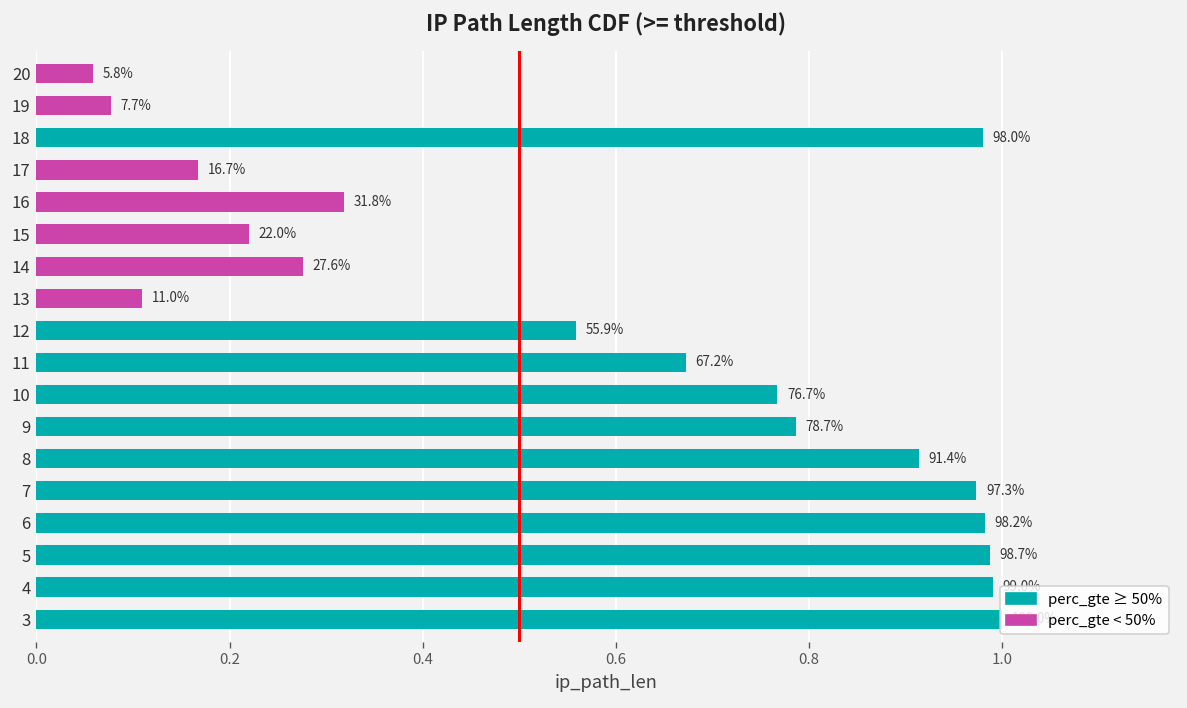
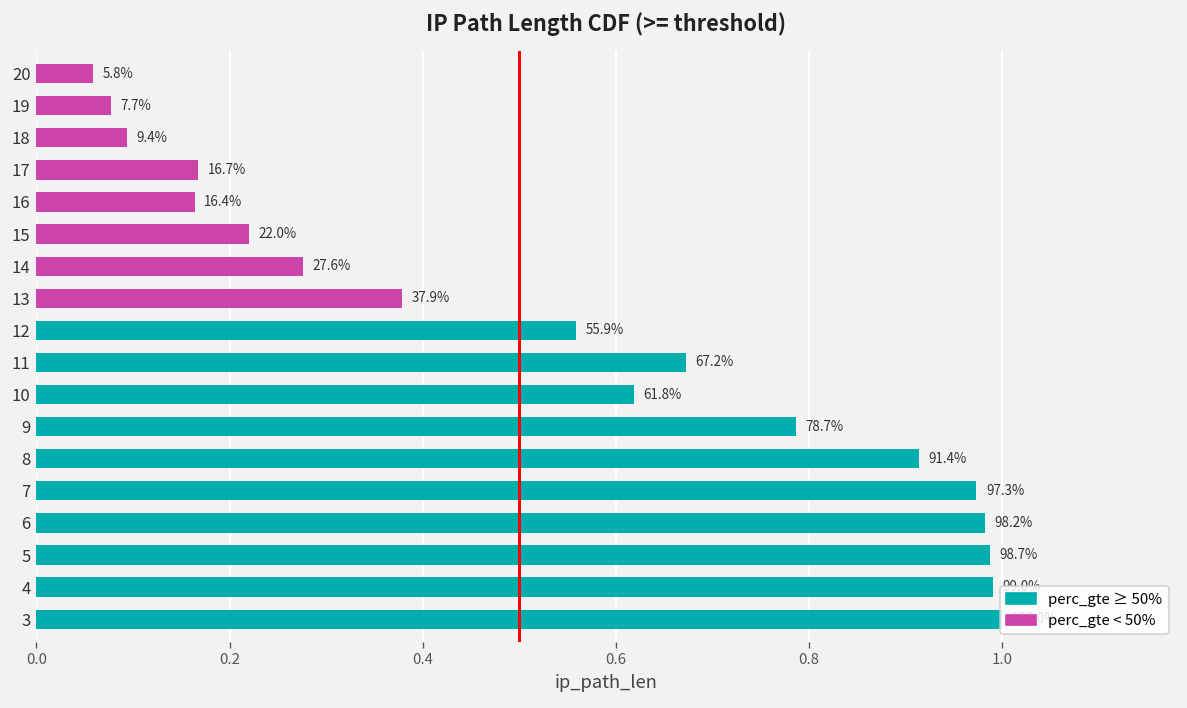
  {
    "20": "5.8%",
    "19": "7.7%",
-   "18": "98.0%",
+   "18": "9.4%",
    "17": "16.7%",
-   "16": "31.8%",
+   "16": "16.4%",
    "15": "22.0%",
    "14": "27.6%",
-   "13": "11.0%",
+   "13": "37.9%",
    "12": "55.9%",
    "11": "67.2%",
-   "10": "76.7%",
+   "10": "61.8%",
    "9": "78.7%",
    "8": "91.4%",
    "7": "97.3%",
    "6": "98.2%",
    "5": "98.7%"
  }
